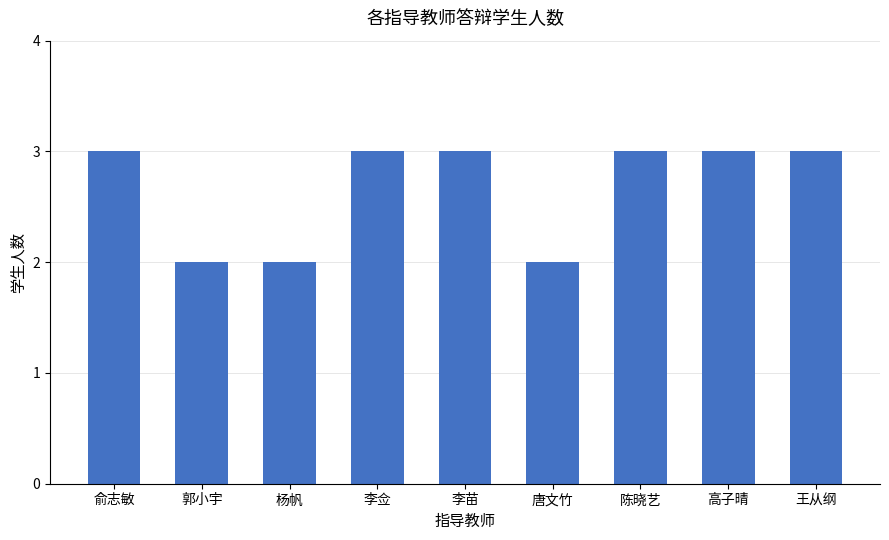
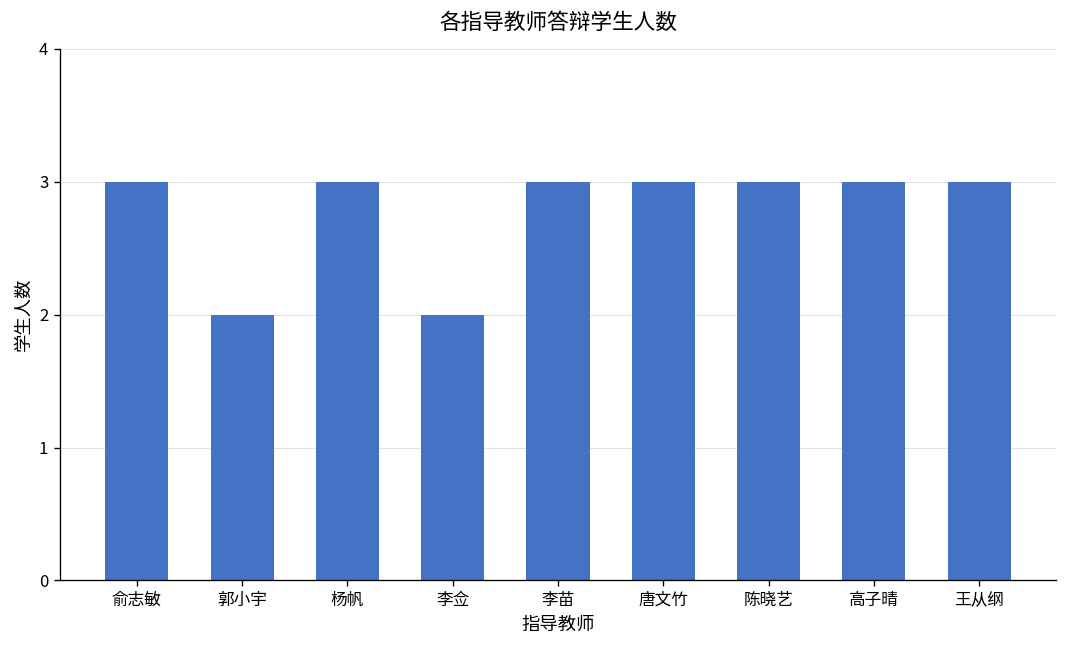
  {
    "俞志敏": 3,
    "郭小宇": 2,
-   "杨帆": 2,
-   "李佥": 3,
+   "杨帆": 3,
+   "李佥": 2,
    "李苗": 3,
-   "唐文竹": 2,
+   "唐文竹": 3,
    "陈晓艺": 3,
    "高子晴": 3,
    "王从纲": 3
  }
